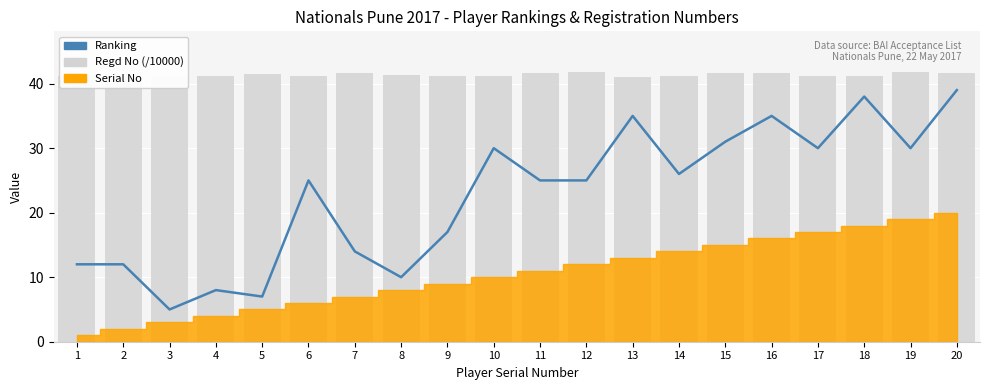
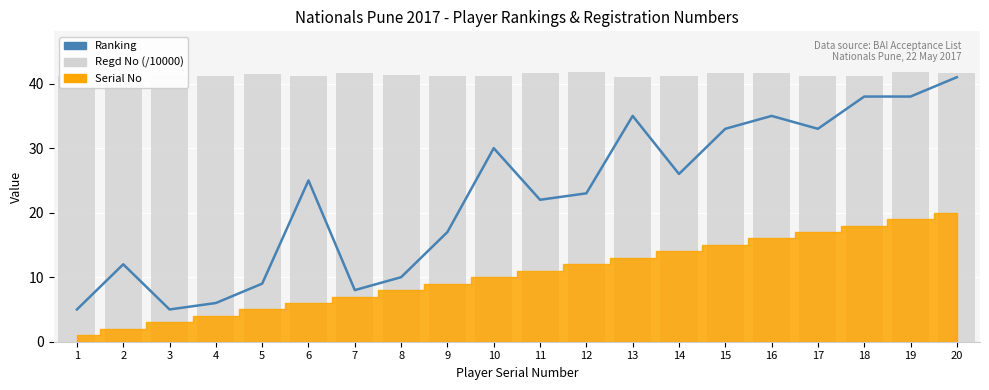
  {
    "Ranking": {
-     "1": 12,
+     "1": 5,
      "2": 12,
      "3": 5,
-     "4": 8,
-     "5": 7,
+     "4": 6,
+     "5": 9,
      "6": 25,
-     "7": 14,
+     "7": 8,
      "8": 10,
      "9": 17,
      "10": 30,
-     "11": 25,
-     "12": 25,
+     "11": 22,
+     "12": 23,
      "13": 35,
      "14": 26,
-     "15": 31,
+     "15": 33,
      "16": 35,
-     "17": 30,
+     "17": 33,
      "18": 38,
-     "19": 30,
-     "20": 39
+     "19": 38,
+     "20": 41
    },
    "Regd No (/10000)": {
      "4": 41,
      "5": 41,
      "6": 41,
      "7": 42,
      "8": 41,
      "9": 41,
      "10": 41,
      "11": 42,
      "12": 42,
      "13": 41,
      "14": 41,
      "15": 42,
      "16": 42,
      "17": 41,
      "18": 41,
      "20": 42
    }
  }
